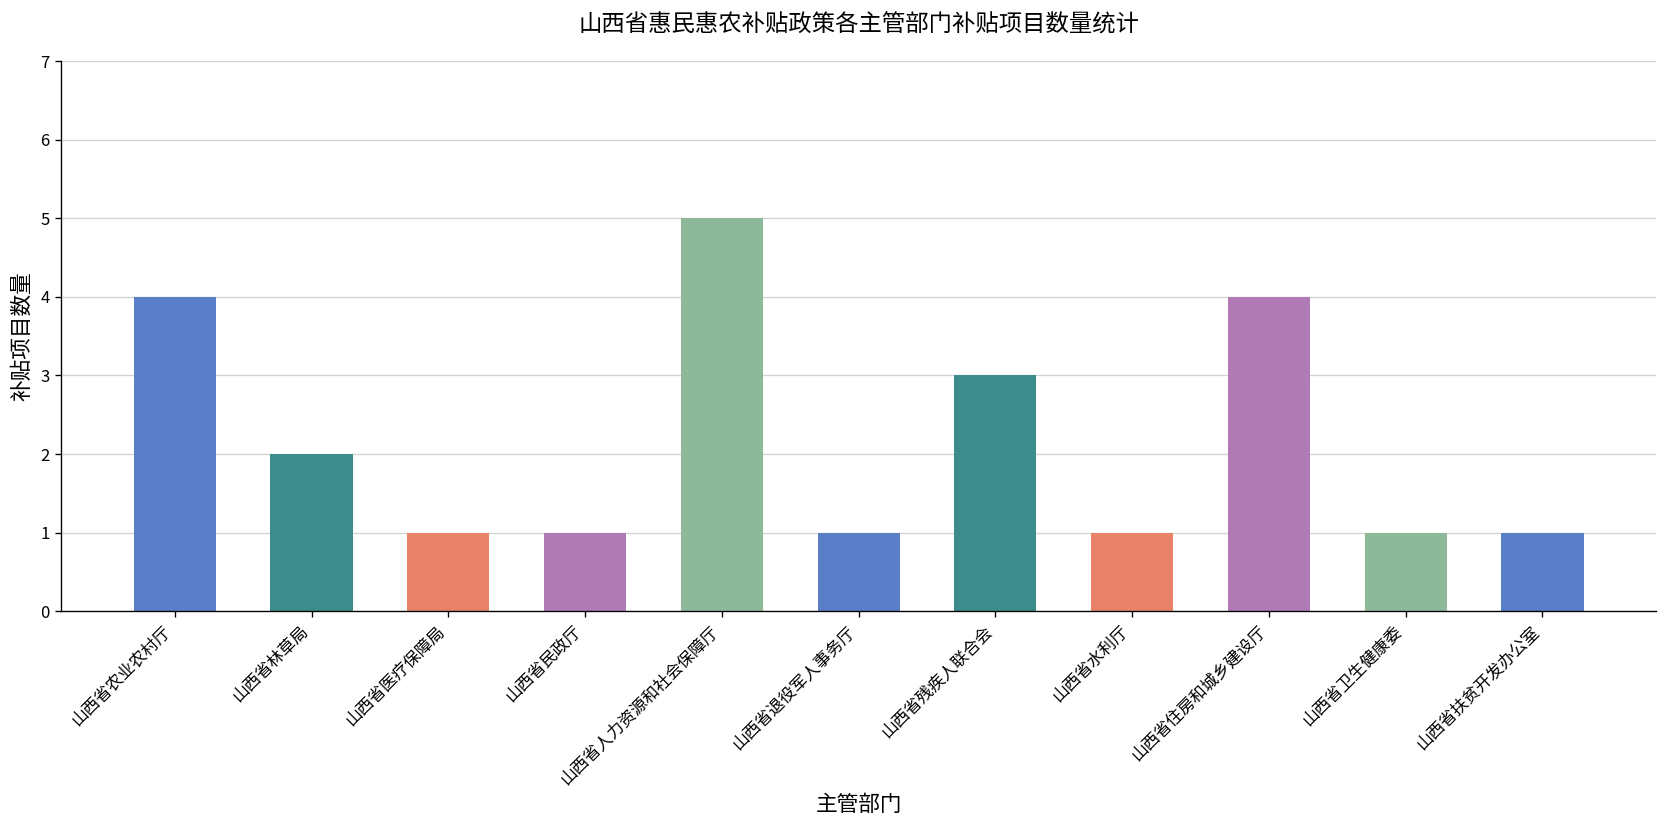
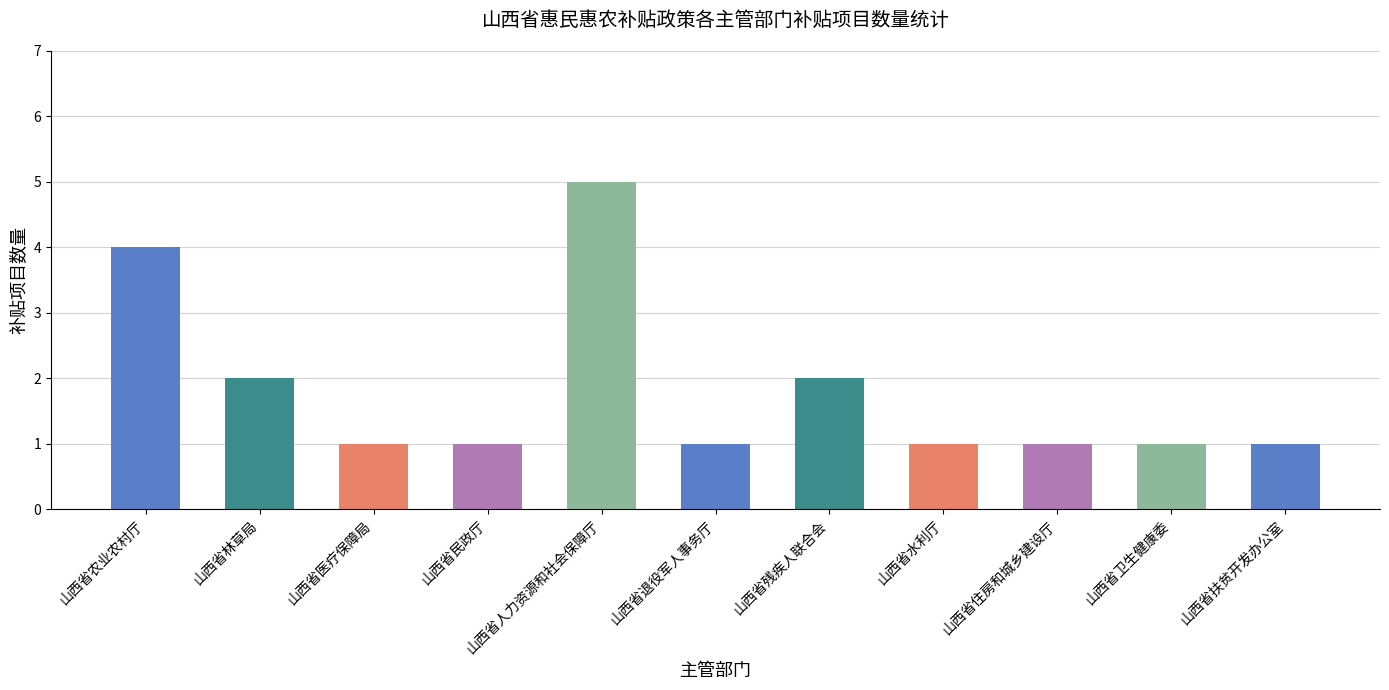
  {
    "山西省农业农村厅": 4,
    "山西省林草局": 2,
    "山西省医疗保障局": 1,
    "山西省民政厅": 1,
    "山西省人力资源和社会保障厅": 5,
    "山西省退役军人事务厅": 1,
-   "山西省残疾人联合会": 3,
+   "山西省残疾人联合会": 2,
    "山西省水利厅": 1,
-   "山西省住房和城乡建设厅": 4,
+   "山西省住房和城乡建设厅": 1,
    "山西省卫生健康委": 1,
    "山西省扶贫开发办公室": 1
  }
